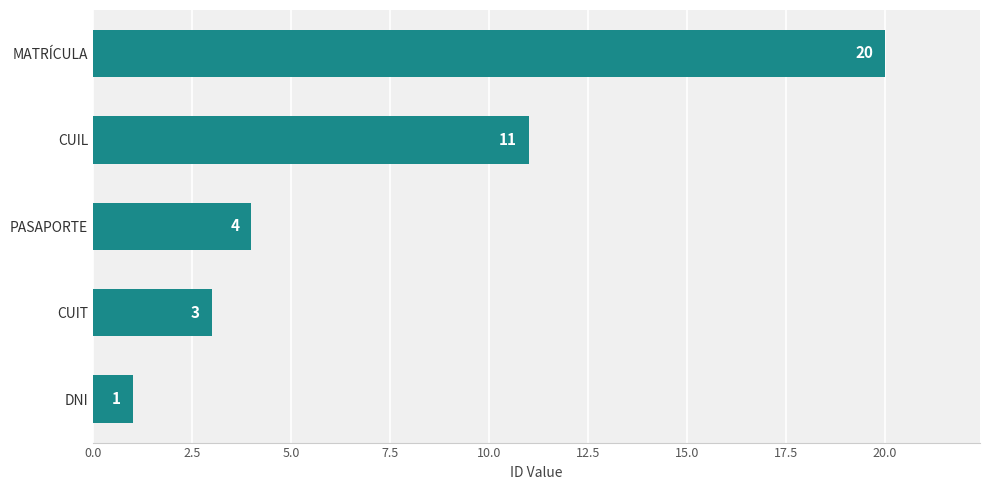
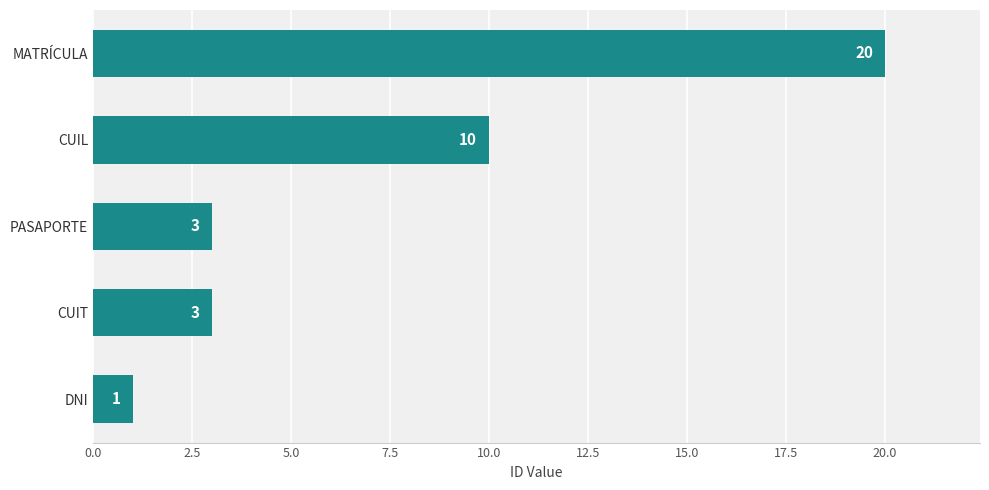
  {
    "MATRÍCULA": 20,
-   "CUIL": 11,
-   "PASAPORTE": 4,
+   "CUIL": 10,
+   "PASAPORTE": 3,
    "CUIT": 3,
    "DNI": 1
  }
